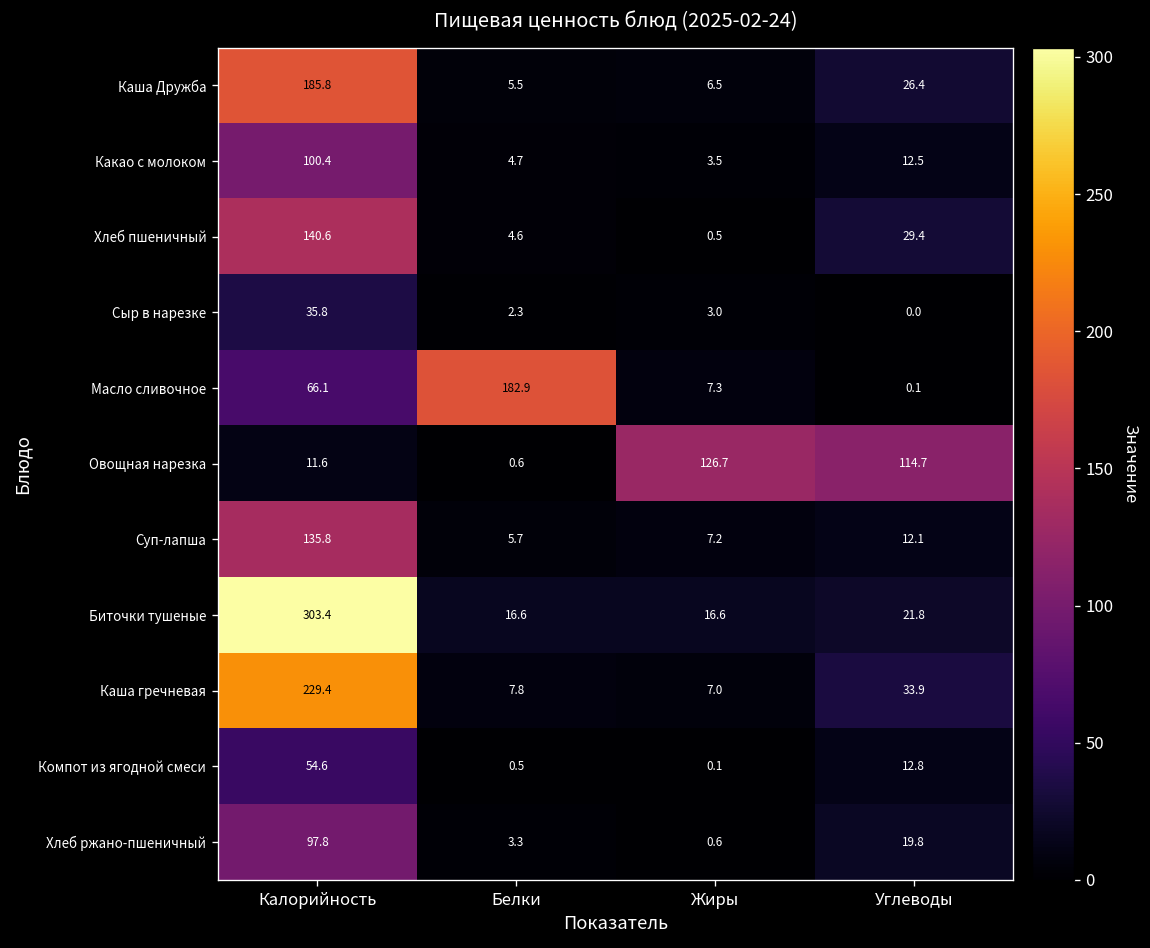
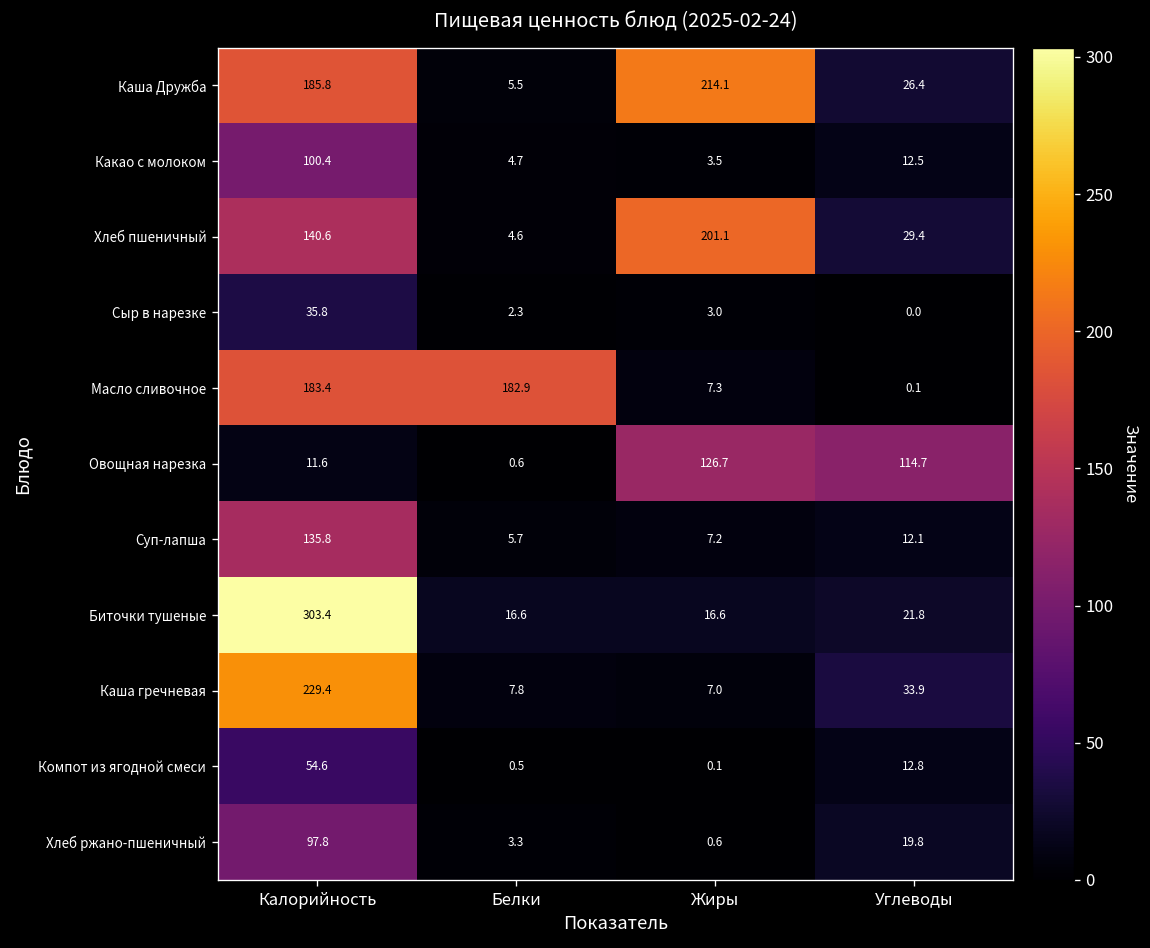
  {
    "Каша Дружба": {
      "Калорийность": 185.8,
      "Белки": 5.5,
-     "Жиры": 6.5,
+     "Жиры": 214.1,
      "Углеводы": 26.4
    },
    "Какао с молоком": {
      "Калорийность": 100.4,
      "Белки": 4.7,
      "Жиры": 3.5,
      "Углеводы": 12.5
    },
    "Хлеб пшеничный": {
      "Калорийность": 140.6,
      "Белки": 4.6,
-     "Жиры": 0.5,
+     "Жиры": 201.1,
      "Углеводы": 29.4
    },
    "Сыр в нарезке": {
      "Калорийность": 35.8,
      "Белки": 2.3,
      "Жиры": 3.0,
      "Углеводы": 0.0
    },
    "Масло сливочное": {
-     "Калорийность": 66.1,
+     "Калорийность": 183.4,
      "Белки": 182.9,
      "Жиры": 7.3,
      "Углеводы": 0.1
    },
    "Овощная нарезка": {
      "Калорийность": 11.6,
      "Белки": 0.6,
      "Жиры": 126.7,
      "Углеводы": 114.7
    },
    "Суп-лапша": {
      "Калорийность": 135.8,
      "Белки": 5.7,
      "Жиры": 7.2,
      "Углеводы": 12.1
    },
    "Биточки тушеные": {
      "Калорийность": 303.4,
      "Белки": 16.6,
      "Жиры": 16.6,
      "Углеводы": 21.8
    },
    "Каша гречневая": {
      "Калорийность": 229.4,
      "Белки": 7.8,
      "Жиры": 7.0,
      "Углеводы": 33.9
    },
    "Компот из ягодной смеси": {
      "Калорийность": 54.6,
      "Белки": 0.5,
      "Жиры": 0.1,
      "Углеводы": 12.8
    },
    "Хлеб ржано-пшеничный": {
      "Калорийность": 97.8,
      "Белки": 3.3,
      "Жиры": 0.6,
      "Углеводы": 19.8
    }
  }
